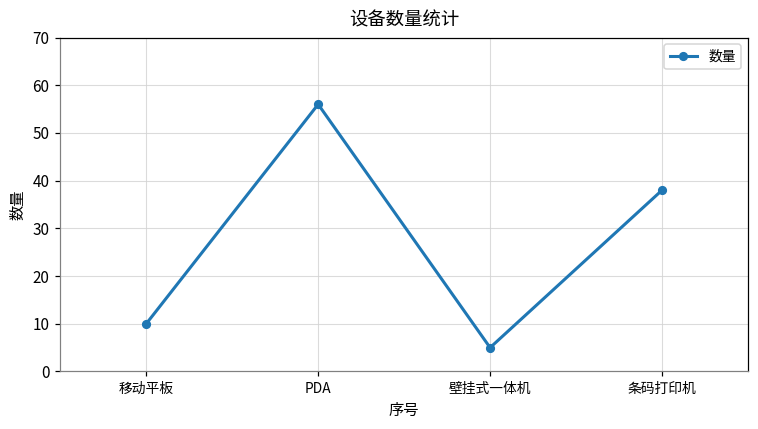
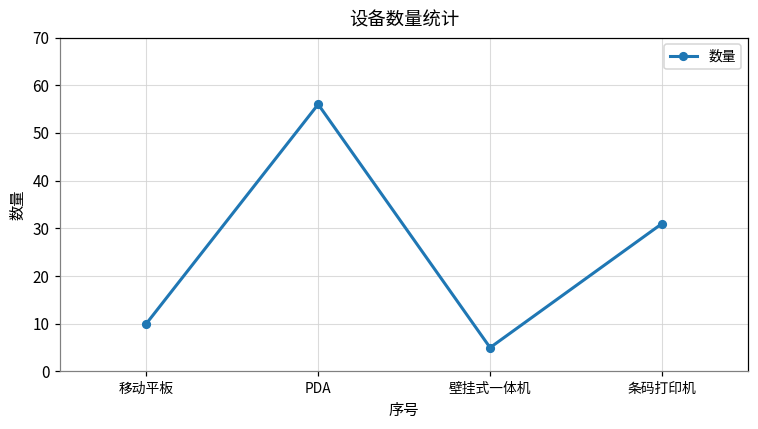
  {
    "移动平板": 10,
    "PDA": 56,
    "壁挂式一体机": 5,
-   "条码打印机": 38
+   "条码打印机": 31
  }
